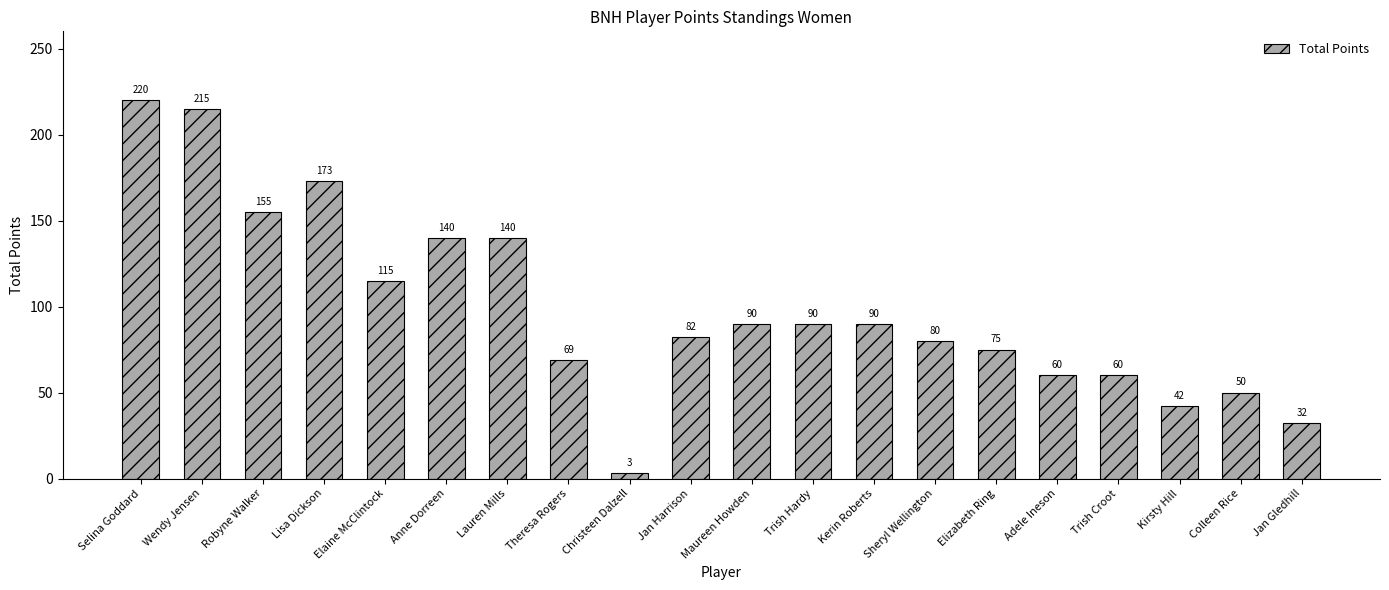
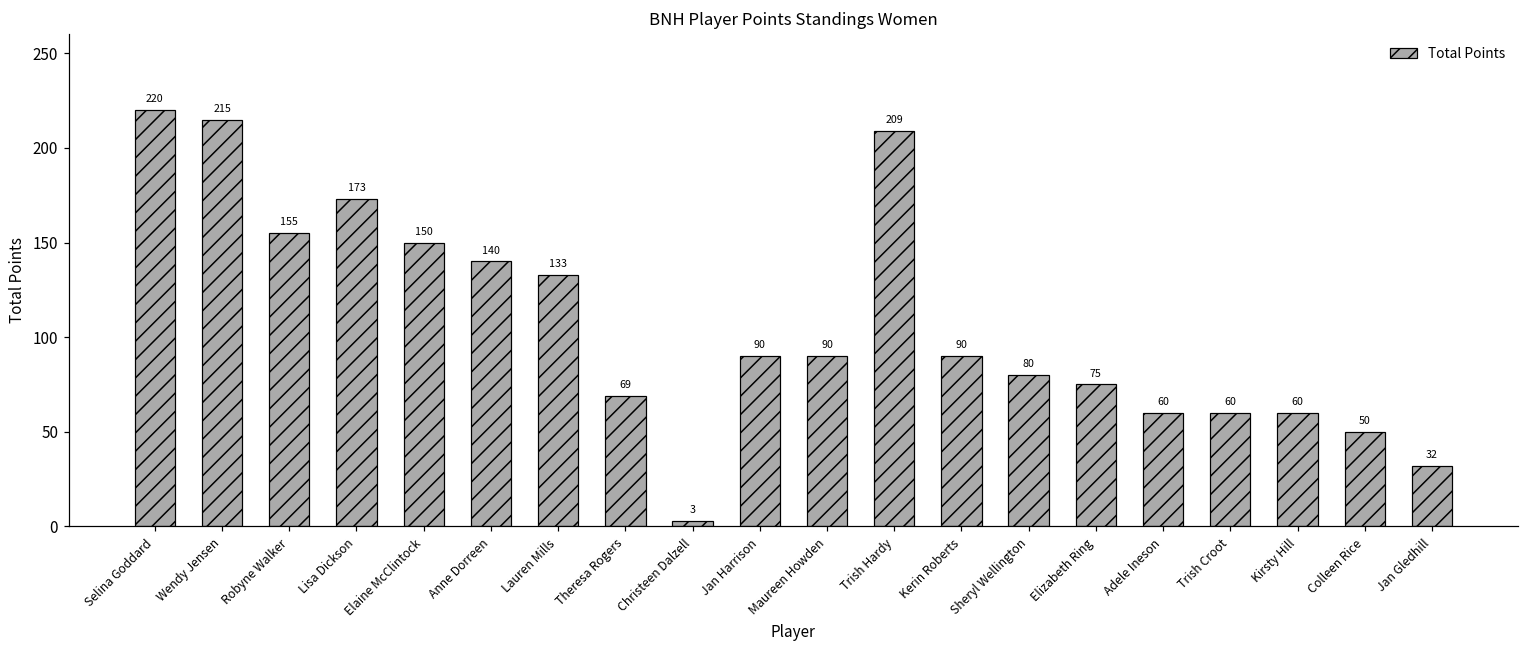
  {
    "Selina Goddard": 220,
    "Wendy Jensen": 215,
    "Robyne Walker": 155,
    "Lisa Dickson": 173,
-   "Elaine McClintock": 115,
+   "Elaine McClintock": 150,
    "Anne Dorreen": 140,
-   "Lauren Mills": 140,
+   "Lauren Mills": 133,
    "Theresa Rogers": 69,
    "Christeen Dalzell": 3,
-   "Jan Harrison": 82,
+   "Jan Harrison": 90,
    "Maureen Howden": 90,
-   "Trish Hardy": 90,
+   "Trish Hardy": 209,
    "Kerin Roberts": 90,
    "Sheryl Wellington": 80,
    "Elizabeth Ring": 75,
    "Adele Ineson": 60,
    "Trish Croot": 60,
-   "Kirsty Hill": 42,
+   "Kirsty Hill": 60,
    "Colleen Rice": 50,
    "Jan Gledhill": 32
  }
